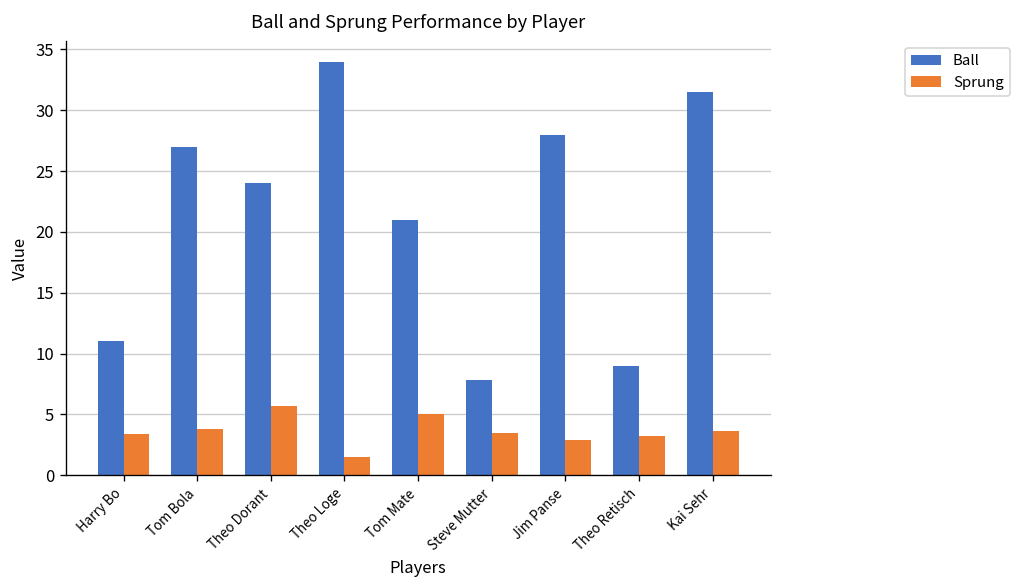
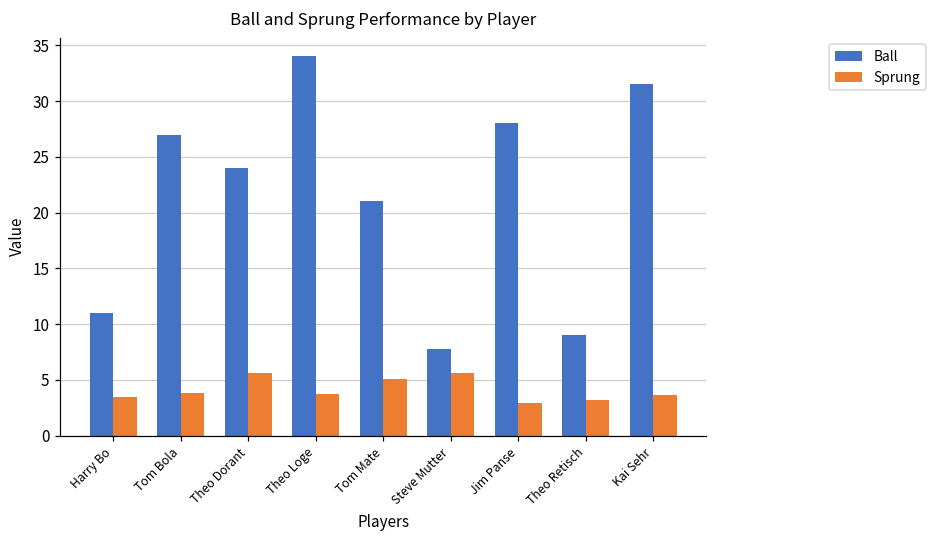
  {
    "Ball": {
      "Harry Bo": 11.0,
      "Tom Bola": 27.0,
      "Theo Dorant": 24.0,
      "Theo Loge": 34.0,
      "Tom Mate": 21.0,
      "Steve Mutter": 7.8,
      "Jim Panse": 28.0,
      "Theo Retisch": 9.0,
      "Kai Sehr": 31.5
    },
    "Sprung": {
      "Harry Bo": 3.4,
      "Tom Bola": 3.8,
      "Theo Dorant": 5.7,
-     "Theo Loge": 1.5,
+     "Theo Loge": 3.8,
      "Tom Mate": 5.0,
-     "Steve Mutter": 3.5,
+     "Steve Mutter": 5.6,
      "Jim Panse": 2.9,
      "Theo Retisch": 3.2,
      "Kai Sehr": 3.6
    }
  }
